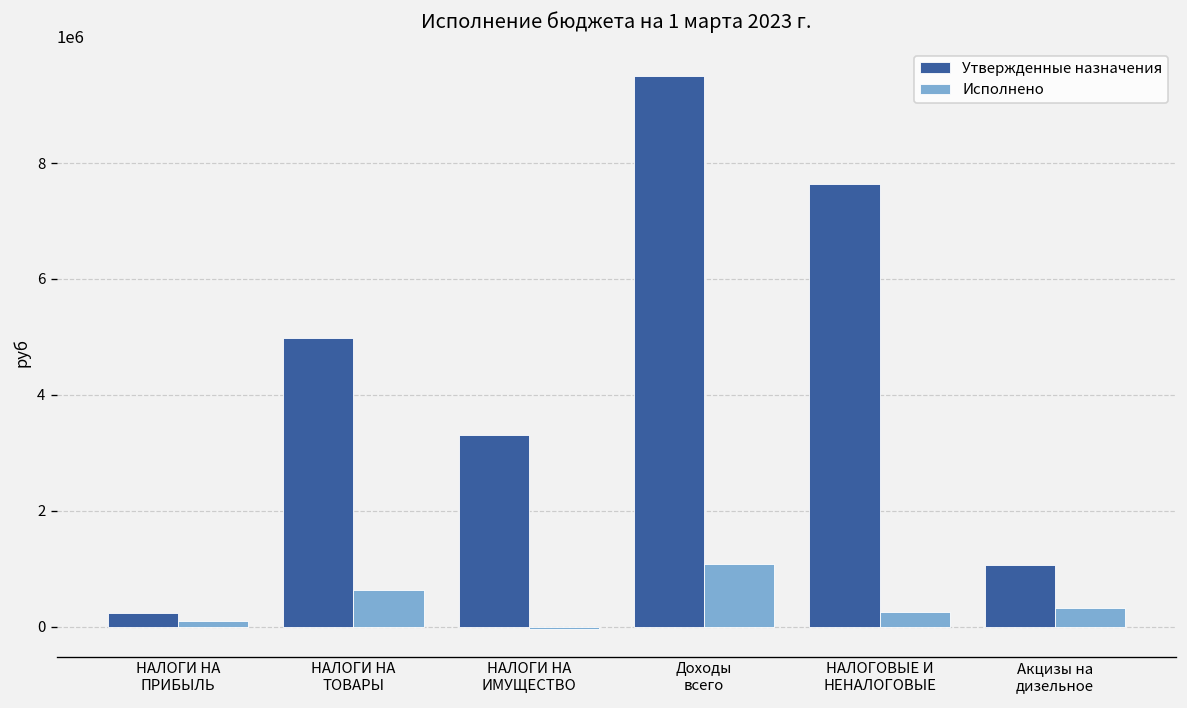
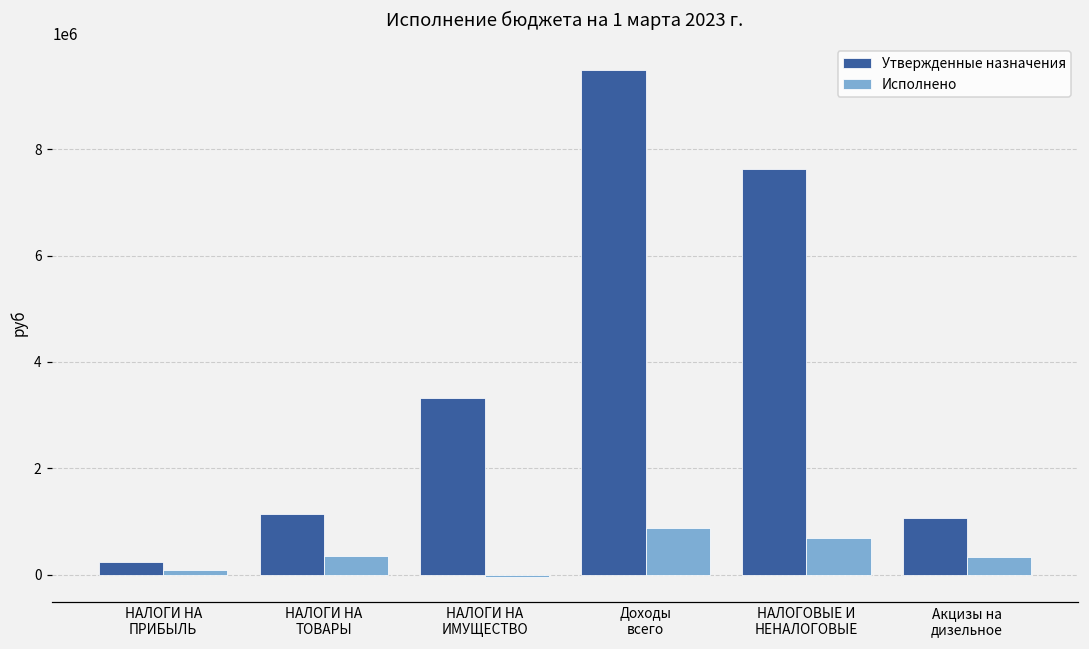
  {
    "Утвержденные назначения": {
      "НАЛОГИ НА ПРИБЫЛЬ": 200000,
-     "НАЛОГИ НА ТОВАРЫ": 5000000,
+     "НАЛОГИ НА ТОВАРЫ": 1100000,
      "НАЛОГИ НА ИМУЩЕСТВО": 3300000,
      "Доходы всего": 9500000,
      "НАЛОГОВЫЕ И НЕНАЛОГОВЫЕ": 7600000,
      "Акцизы на дизельное": 1100000
    },
    "Исполнено": {
      "НАЛОГИ НА ПРИБЫЛЬ": 100000,
-     "НАЛОГИ НА ТОВАРЫ": 600000,
-     "Доходы всего": 1100000,
-     "НАЛОГОВЫЕ И НЕНАЛОГОВЫЕ": 300000,
+     "НАЛОГИ НА ТОВАРЫ": 300000,
+     "Доходы всего": 900000,
+     "НАЛОГОВЫЕ И НЕНАЛОГОВЫЕ": 700000,
      "Акцизы на дизельное": 300000
    }
  }
